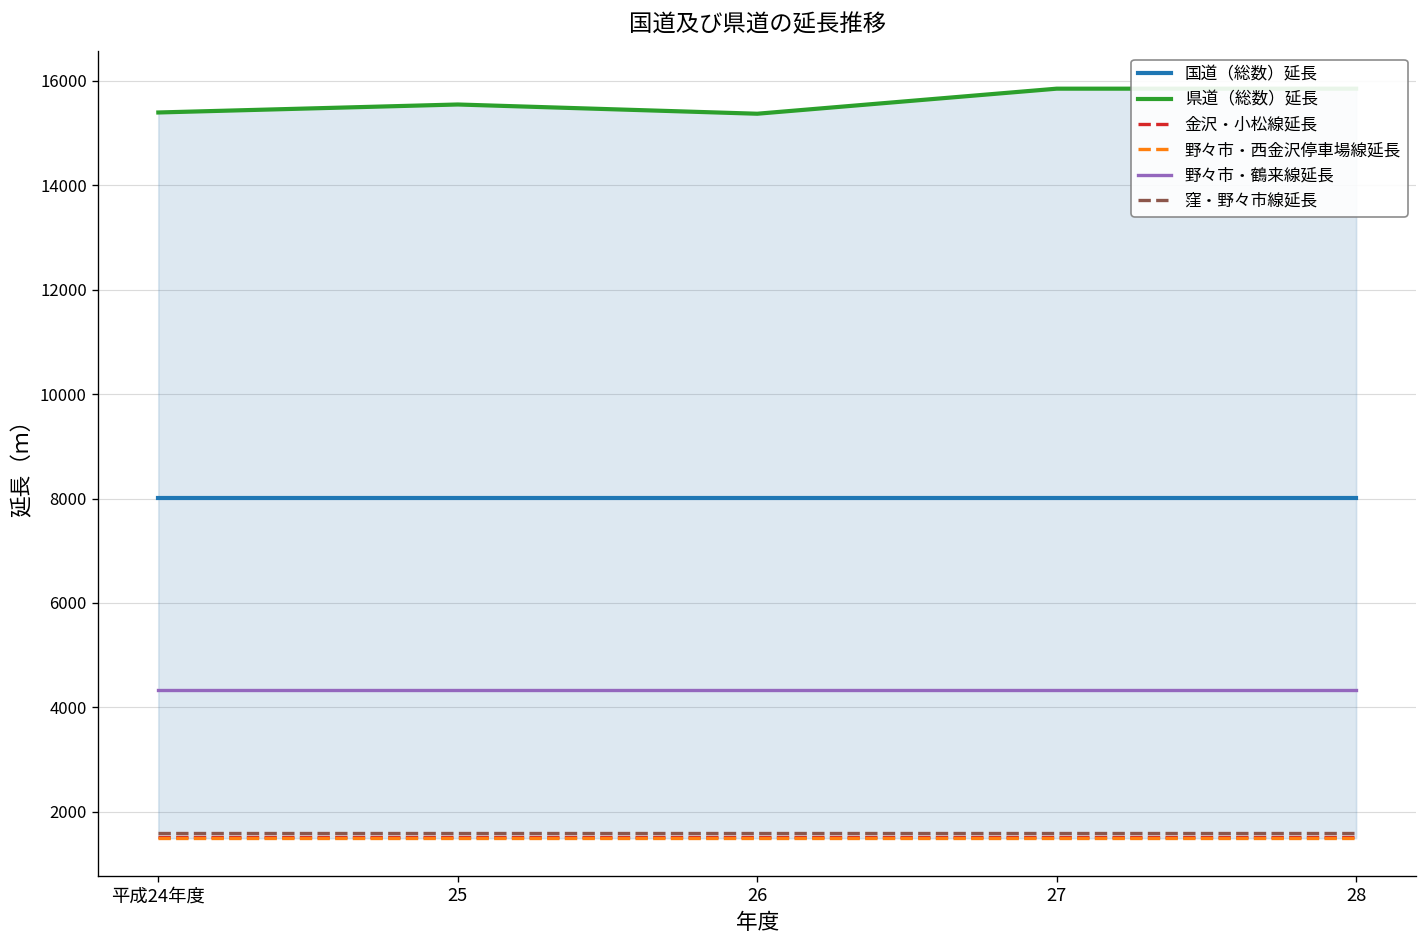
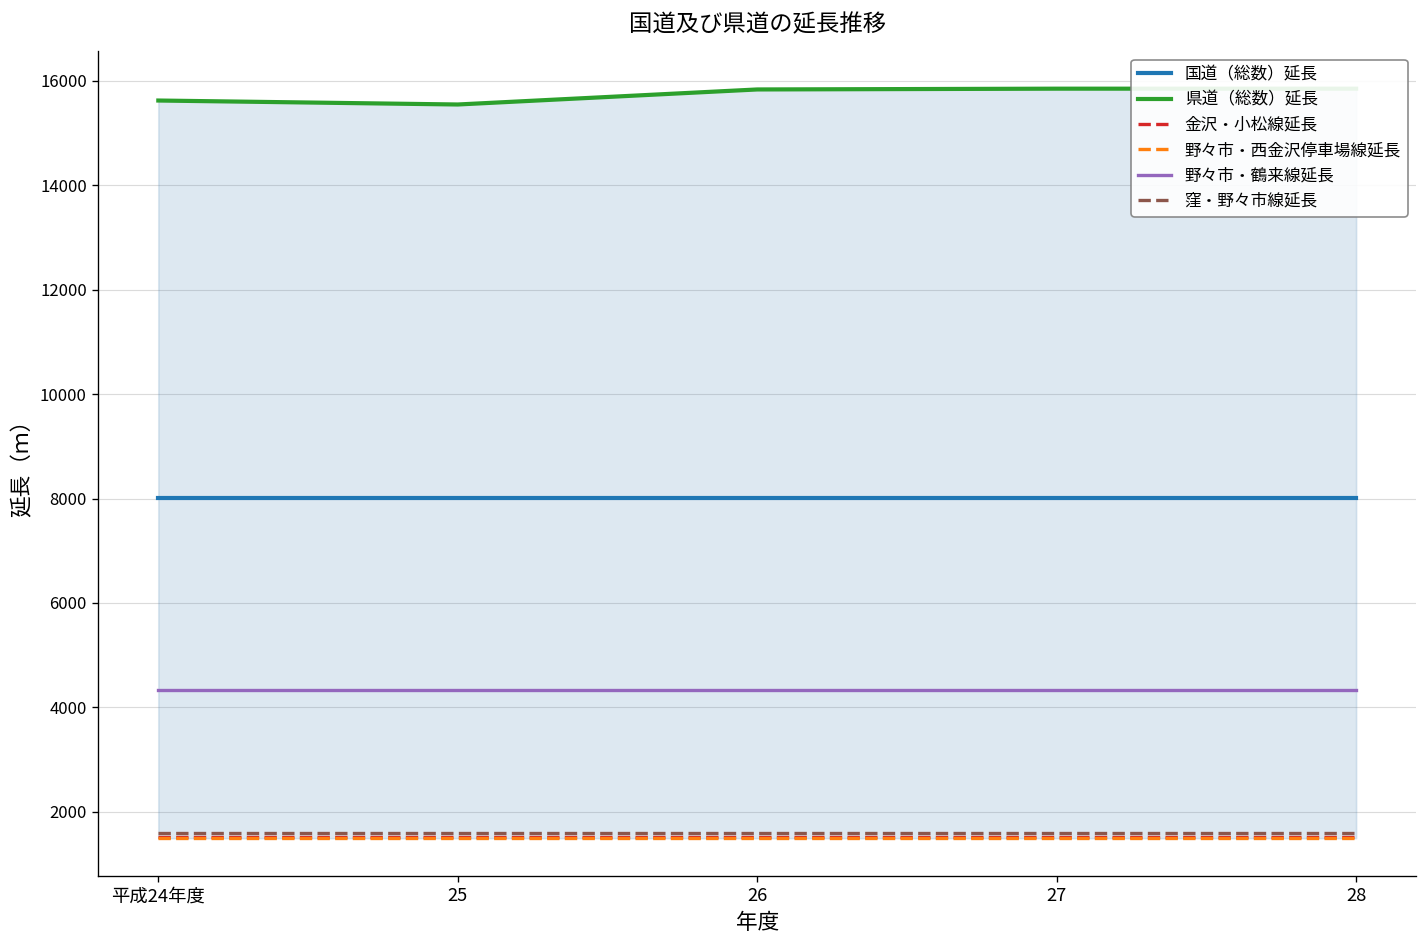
  {
    "国道（総数）延長": {
      "平成24年度": 8000,
      "25": 8000,
      "26": 8000,
      "27": 8000,
      "28": 8000
    },
    "県道（総数）延長": {
-     "平成24年度": 15400,
+     "平成24年度": 15600,
      "25": 15500,
-     "26": 15400,
+     "26": 15800,
      "27": 15900
    },
    "野々市・鶴来線延長": {
      "平成24年度": 4300,
      "25": 4300,
      "26": 4300,
      "27": 4300,
      "28": 4300
    },
    "窪・野々市線延長": {
      "平成24年度": 1600,
      "25": 1600,
      "26": 1600,
      "27": 1600,
      "28": 1600
    }
  }
